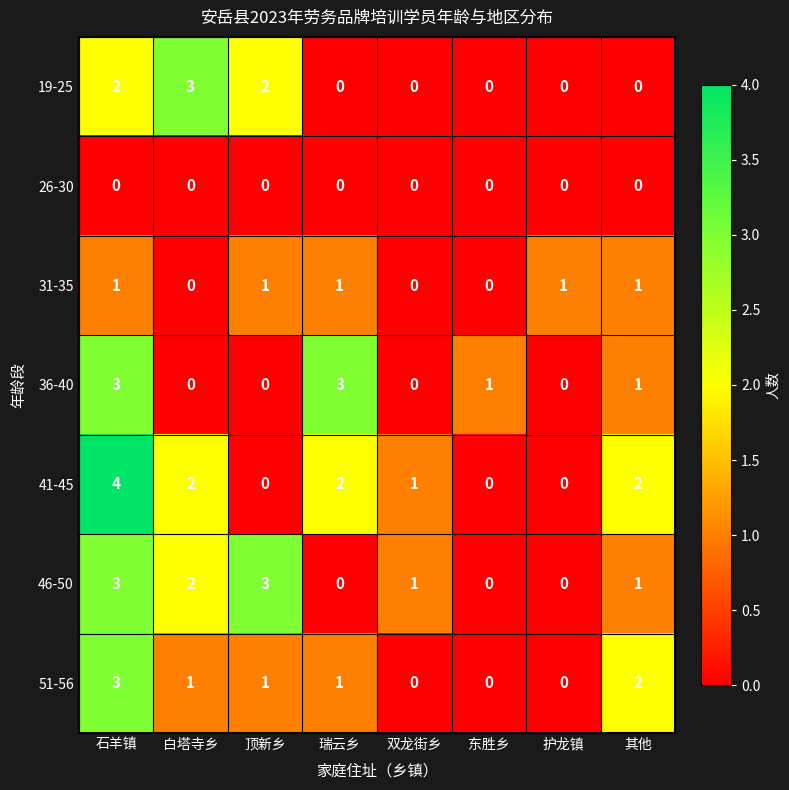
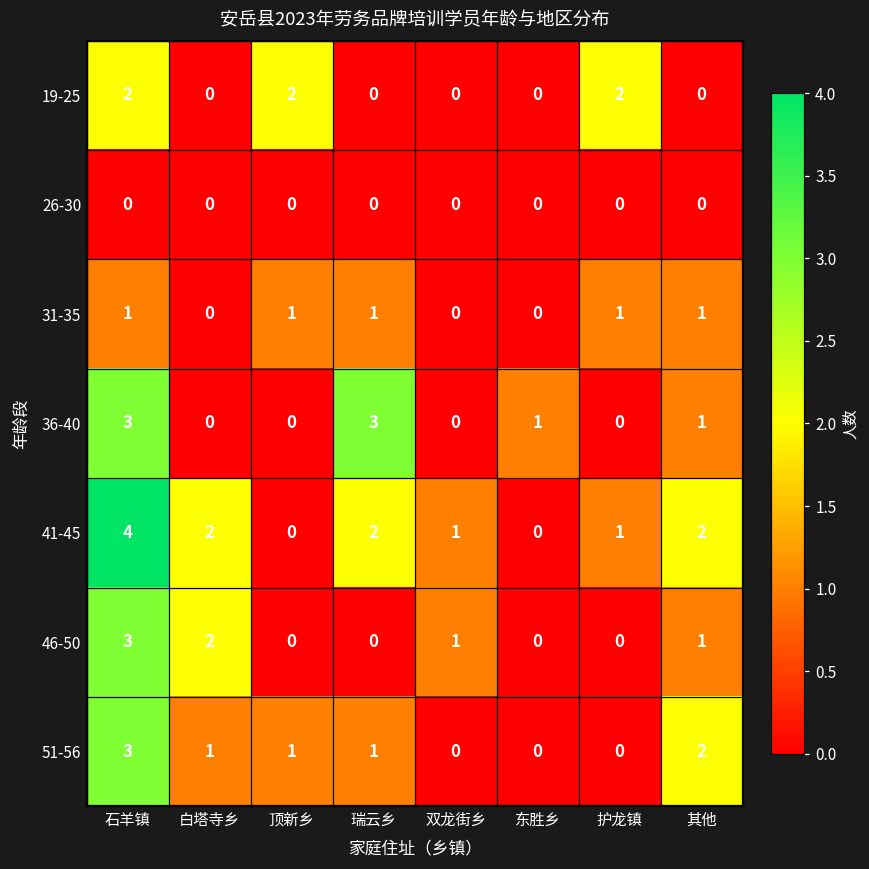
  {
    "19-25": {
      "石羊镇": 2,
-     "白塔寺乡": 3,
+     "白塔寺乡": 0,
      "顶新乡": 2,
      "瑞云乡": 0,
      "双龙街乡": 0,
      "东胜乡": 0,
-     "护龙镇": 0,
+     "护龙镇": 2,
      "其他": 0
    },
    "26-30": {
      "石羊镇": 0,
      "白塔寺乡": 0,
      "顶新乡": 0,
      "瑞云乡": 0,
      "双龙街乡": 0,
      "东胜乡": 0,
      "护龙镇": 0,
      "其他": 0
    },
    "31-35": {
      "石羊镇": 1,
      "白塔寺乡": 0,
      "顶新乡": 1,
      "瑞云乡": 1,
      "双龙街乡": 0,
      "东胜乡": 0,
      "护龙镇": 1,
      "其他": 1
    },
    "36-40": {
      "石羊镇": 3,
      "白塔寺乡": 0,
      "顶新乡": 0,
      "瑞云乡": 3,
      "双龙街乡": 0,
      "东胜乡": 1,
      "护龙镇": 0,
      "其他": 1
    },
    "41-45": {
      "石羊镇": 4,
      "白塔寺乡": 2,
      "顶新乡": 0,
      "瑞云乡": 2,
      "双龙街乡": 1,
      "东胜乡": 0,
-     "护龙镇": 0,
+     "护龙镇": 1,
      "其他": 2
    },
    "46-50": {
      "石羊镇": 3,
      "白塔寺乡": 2,
-     "顶新乡": 3,
+     "顶新乡": 0,
      "瑞云乡": 0,
      "双龙街乡": 1,
      "东胜乡": 0,
      "护龙镇": 0,
      "其他": 1
    },
    "51-56": {
      "石羊镇": 3,
      "白塔寺乡": 1,
      "顶新乡": 1,
      "瑞云乡": 1,
      "双龙街乡": 0,
      "东胜乡": 0,
      "护龙镇": 0,
      "其他": 2
    }
  }
